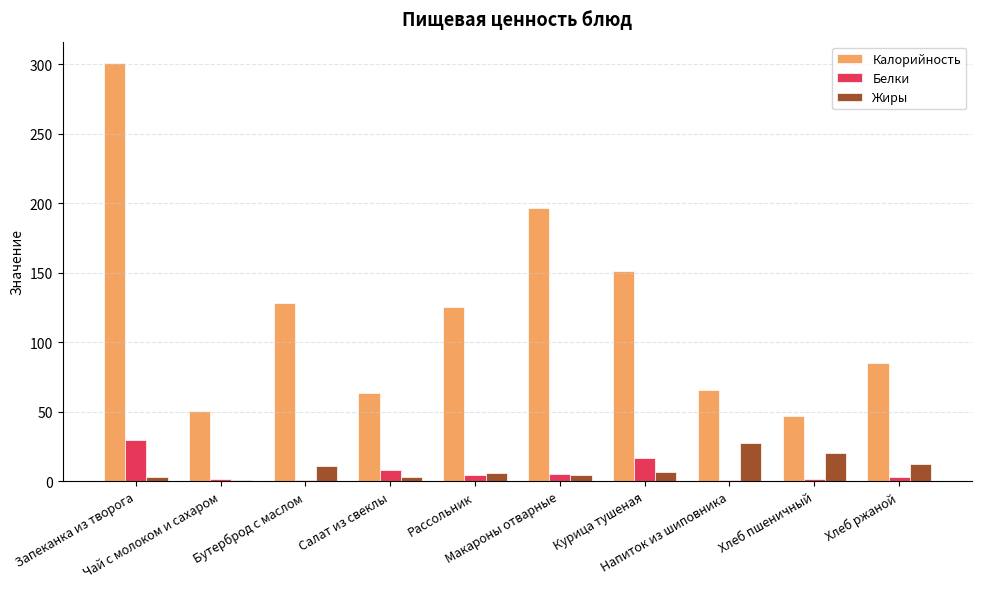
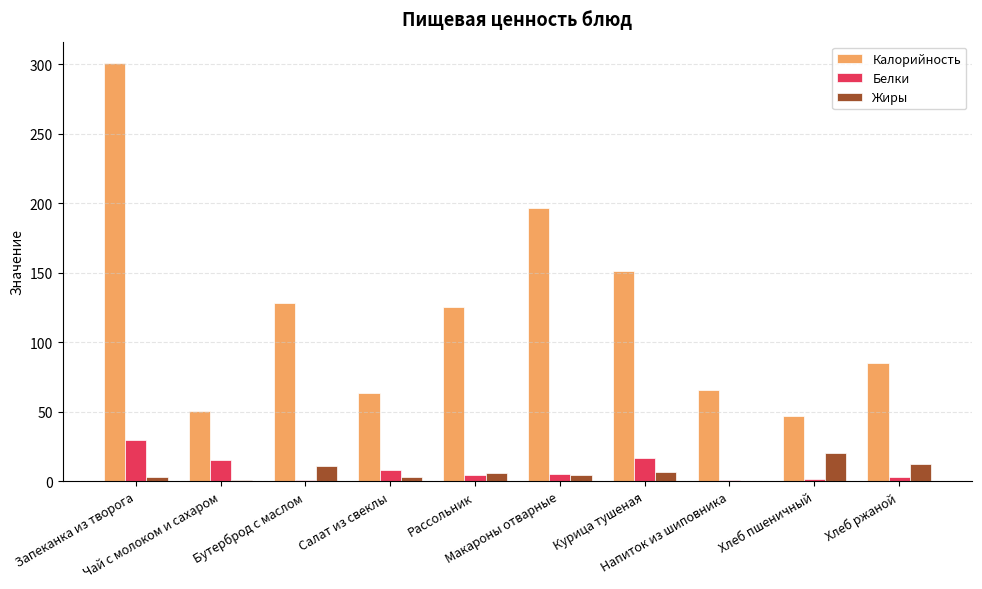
  {
    "Калорийность": {
      "Запеканка из творога": 301,
      "Чай с молоком и сахаром": 51,
      "Бутерброд с маслом": 128,
      "Салат из свеклы": 64,
      "Рассольник": 126,
      "Макароны отварные": 197,
      "Курица тушеная": 152,
      "Напиток из шиповника": 65,
      "Хлеб пшеничный": 47,
      "Хлеб ржаной": 85
    },
    "Белки": {
      "Запеканка из творога": 30,
-     "Чай с молоком и сахаром": 2,
+     "Чай с молоком и сахаром": 15,
      "Салат из свеклы": 8,
      "Рассольник": 5,
      "Макароны отварные": 5,
      "Курица тушеная": 17,
      "Хлеб ржаной": 3
    },
    "Жиры": {
      "Запеканка из творога": 3,
      "Бутерброд с маслом": 11,
      "Салат из свеклы": 3,
      "Рассольник": 6,
      "Макароны отварные": 5,
      "Курица тушеная": 7,
-     "Напиток из шиповника": 28,
+     "Напиток из шиповника": 0,
      "Хлеб пшеничный": 20,
      "Хлеб ржаной": 13
    }
  }
